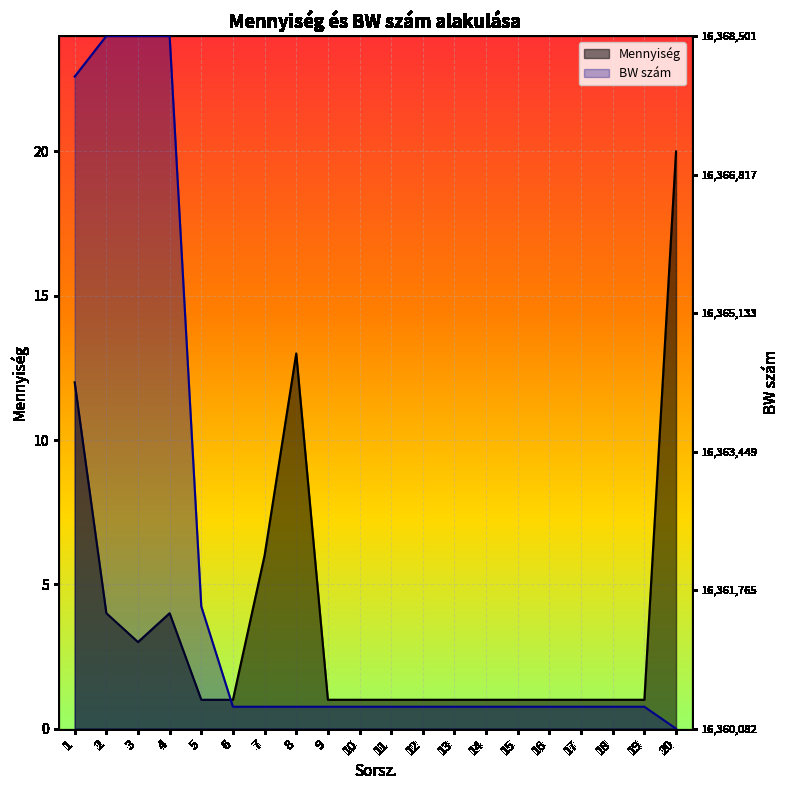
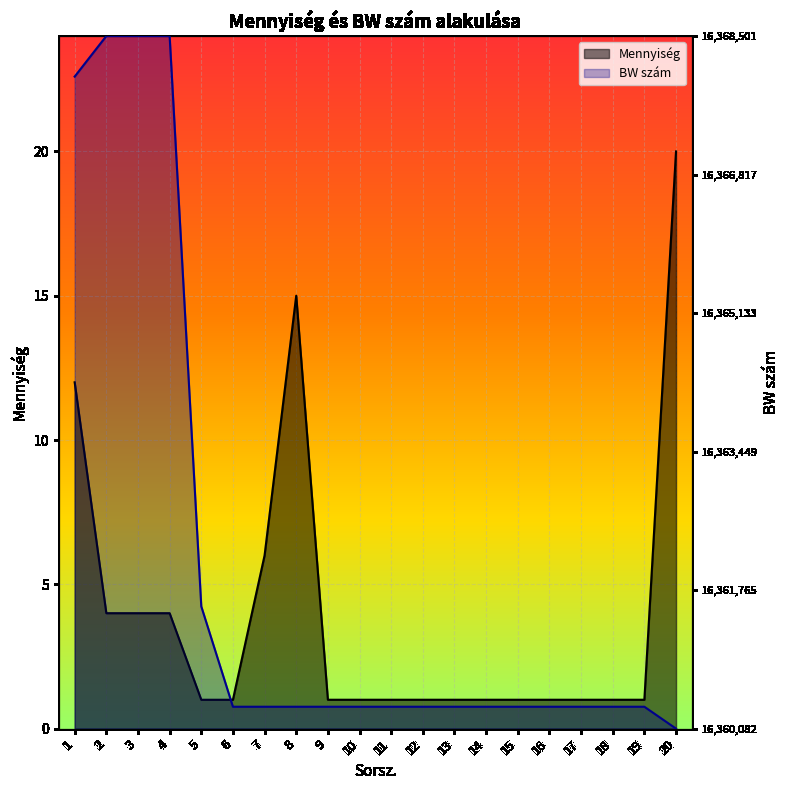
  {
    "Mennyiség": {
      "1": 12,
      "2": 4,
-     "3": 3,
+     "3": 4,
      "4": 4,
      "5": 1,
      "6": 1,
      "7": 6,
-     "8": 13,
+     "8": 15,
      "9": 1,
      "10": 1,
      "11": 1,
      "12": 1,
      "13": 1,
      "14": 1,
      "15": 1,
      "16": 1,
      "17": 1,
      "18": 1,
      "19": 1,
      "20": 20
    }
  }
